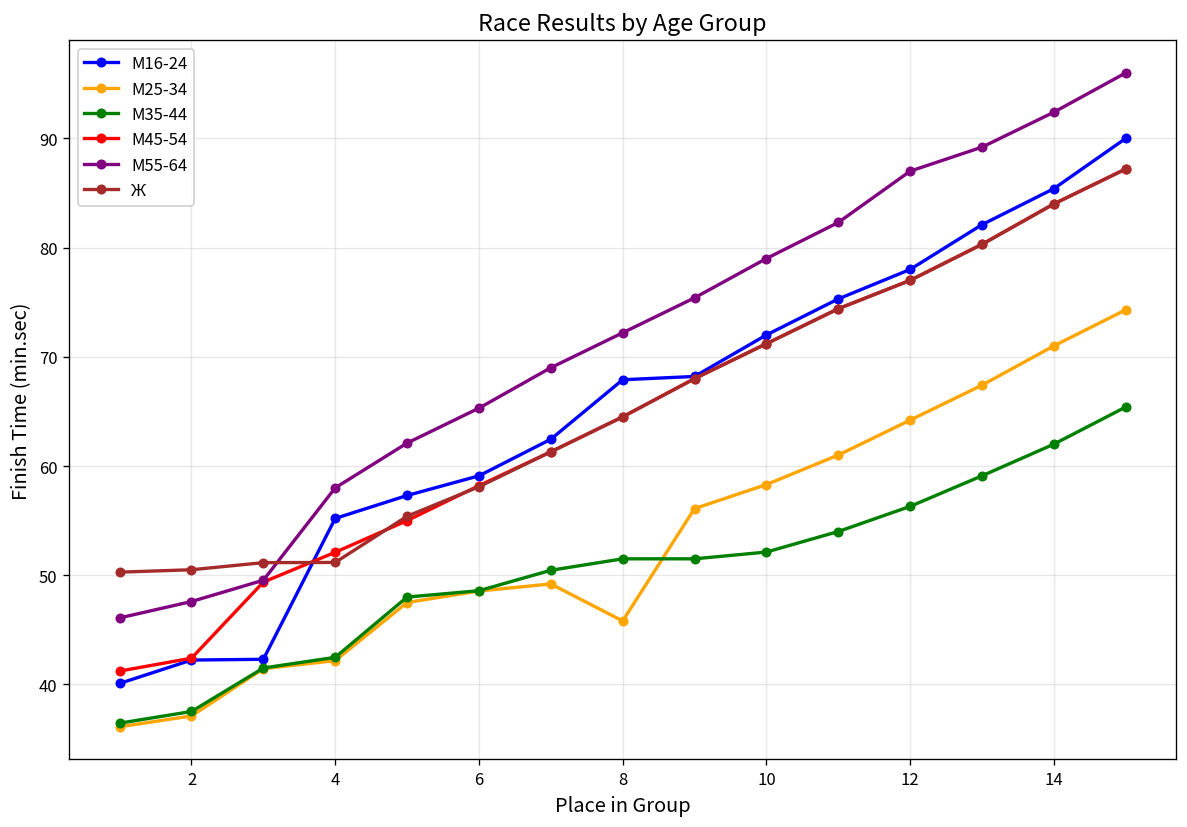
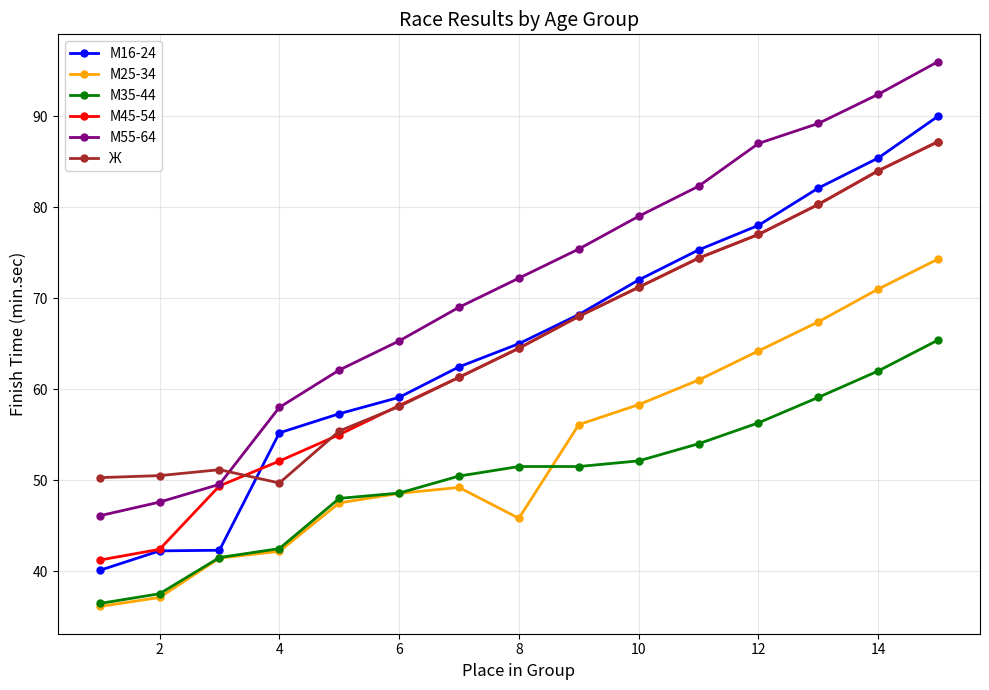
  {
    "М16-24": {
      "4": 55,
      "6": 59,
-     "8": 68,
+     "8": 65,
      "10": 72,
      "12": 78,
      "14": 85
    },
    "М25-34": {
      "2": 37,
      "4": 42,
      "8": 46,
      "10": 58,
      "12": 64,
      "14": 71
    },
    "М35-44": {
      "2": 38,
      "4": 42,
      "8": 52,
      "10": 52,
      "12": 56,
      "14": 62
    },
    "М45-54": {
      "4": 52
    },
    "М55-64": {
      "2": 48,
      "4": 58,
      "6": 65,
      "8": 72,
      "10": 79,
      "12": 87,
      "14": 92
    },
    "Ж": {
      "2": 51,
-     "4": 51
+     "4": 50
    }
  }
